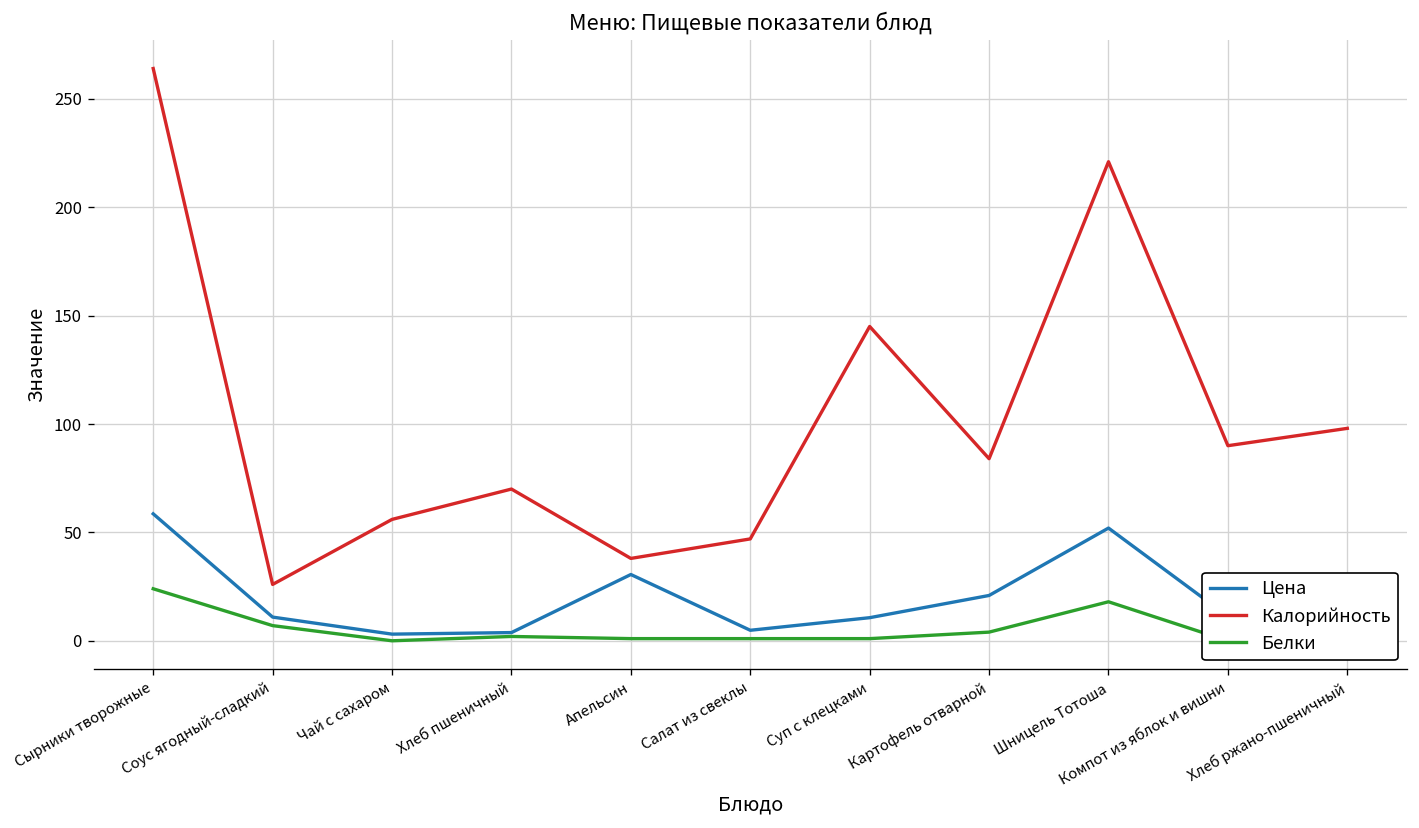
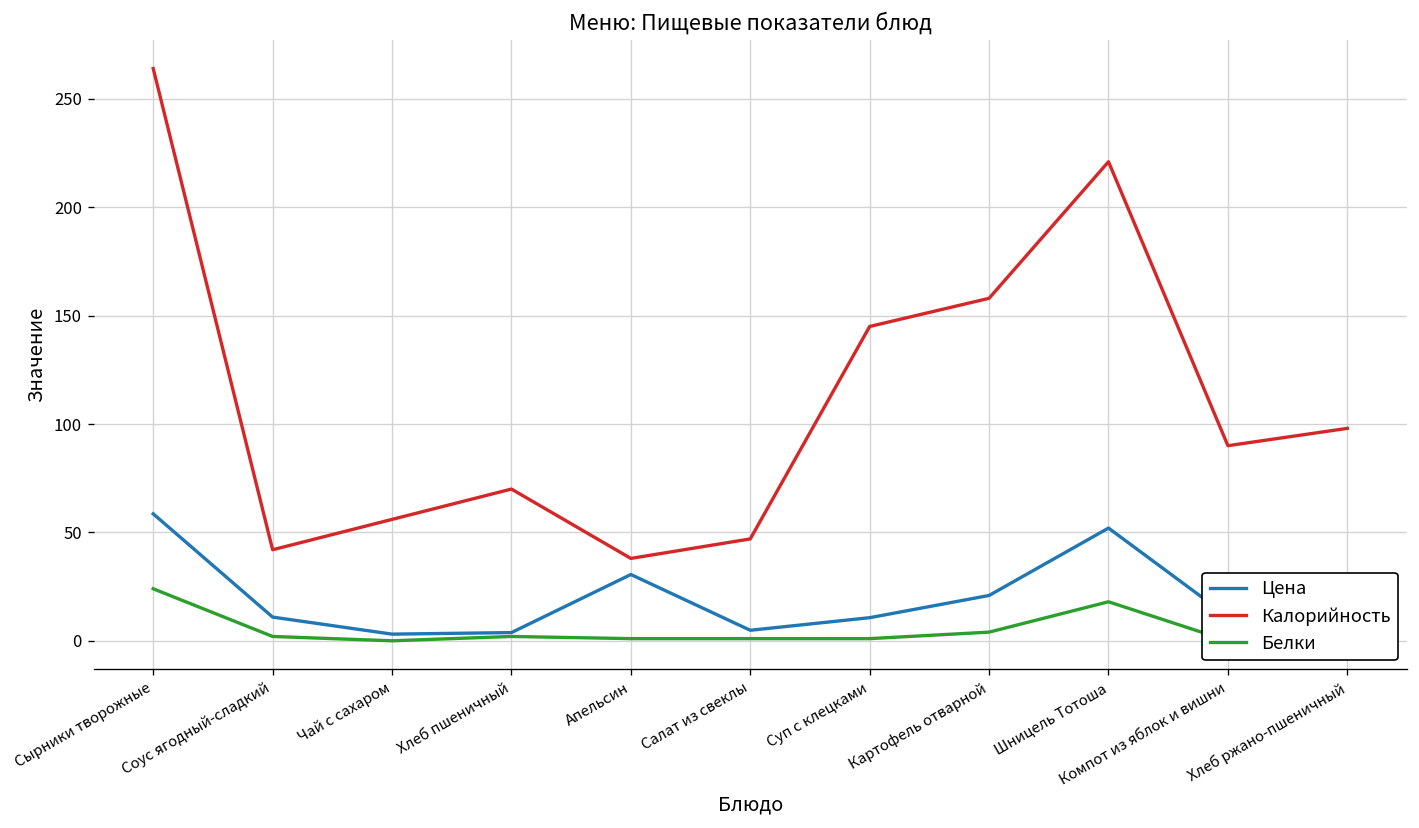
  {
    "Цена": {
      "Сырники творожные": 59,
      "Соус ягодный-сладкий": 11,
      "Чай с сахаром": 3,
      "Хлеб пшеничный": 4,
      "Апельсин": 31,
      "Салат из свеклы": 5,
      "Суп с клецками": 11,
      "Картофель отварной": 21,
      "Шницель Тотоша": 52
    },
    "Калорийность": {
      "Сырники творожные": 264,
-     "Соус ягодный-сладкий": 26,
+     "Соус ягодный-сладкий": 42,
      "Чай с сахаром": 56,
      "Хлеб пшеничный": 70,
      "Апельсин": 38,
      "Салат из свеклы": 47,
      "Суп с клецками": 145,
-     "Картофель отварной": 84,
+     "Картофель отварной": 158,
      "Шницель Тотоша": 221,
      "Компот из яблок и вишни": 90,
      "Хлеб ржано-пшеничный": 98
    },
    "Белки": {
      "Сырники творожные": 24,
-     "Соус ягодный-сладкий": 7,
+     "Соус ягодный-сладкий": 2,
      "Чай с сахаром": 0,
      "Хлеб пшеничный": 2,
      "Апельсин": 1,
      "Салат из свеклы": 1,
      "Суп с клецками": 1,
      "Картофель отварной": 4,
      "Шницель Тотоша": 18
    }
  }
